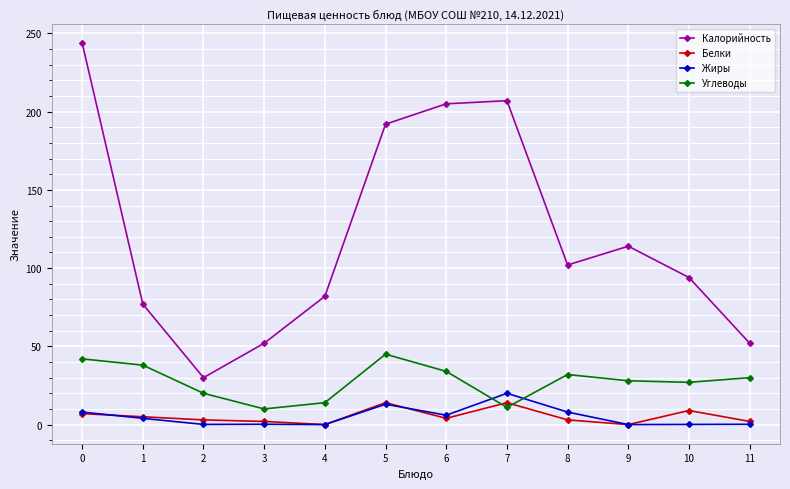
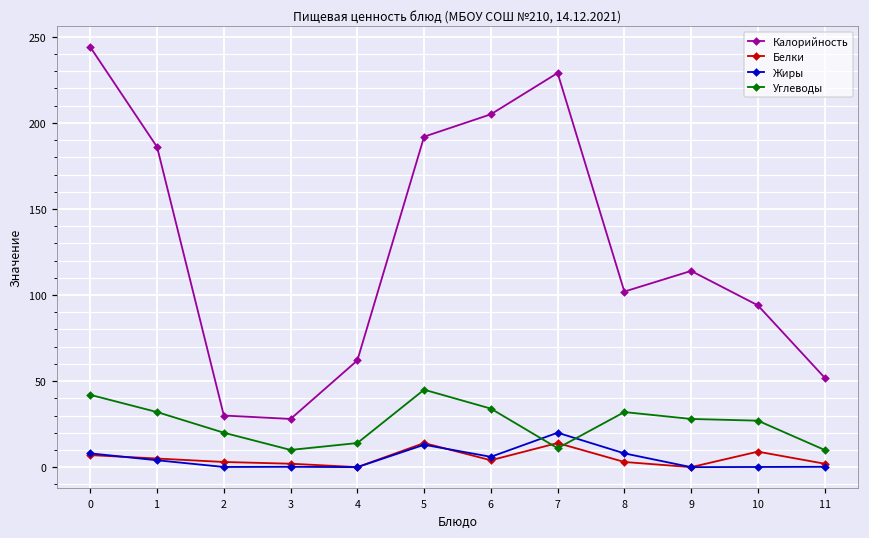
  {
    "Калорийность": {
      "0": 244,
-     "1": 77,
+     "1": 186,
      "2": 30,
-     "3": 52,
-     "4": 82,
+     "3": 28,
+     "4": 62,
      "5": 192,
      "6": 205,
-     "7": 207,
+     "7": 229,
      "8": 102,
      "9": 114,
      "10": 94,
      "11": 52
    },
    "Белки": {
      "2": 3,
      "3": 2,
      "6": 4,
      "7": 14,
      "8": 3,
      "10": 9,
      "11": 2
    },
    "Жиры": {
      "2": 0,
      "3": 0,
      "6": 6,
      "7": 20,
      "8": 8,
      "10": 0,
      "11": 0
    },
    "Углеводы": {
      "0": 42,
-     "1": 38,
+     "1": 32,
      "2": 20,
      "3": 10,
      "4": 14,
      "5": 45,
      "6": 34,
      "7": 11,
      "8": 32,
      "9": 28,
      "10": 27,
-     "11": 30
+     "11": 10
    }
  }
